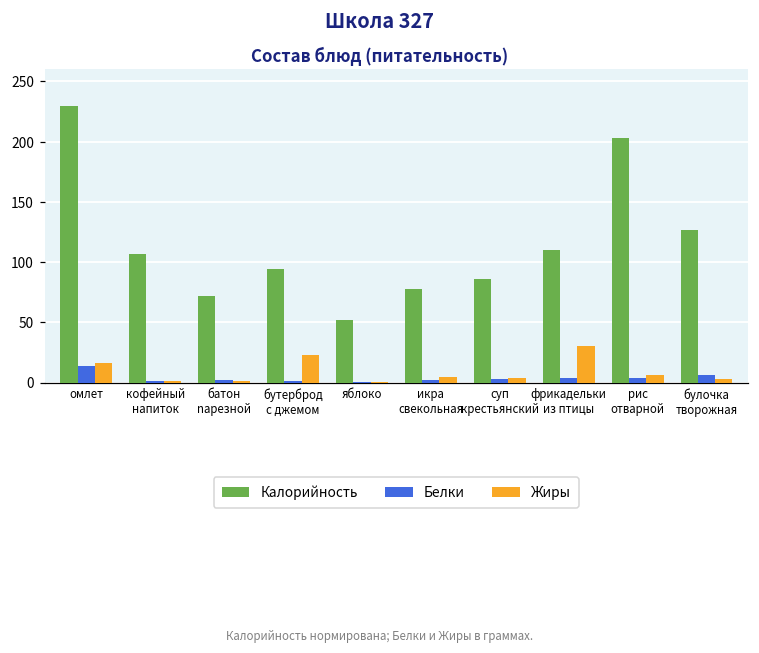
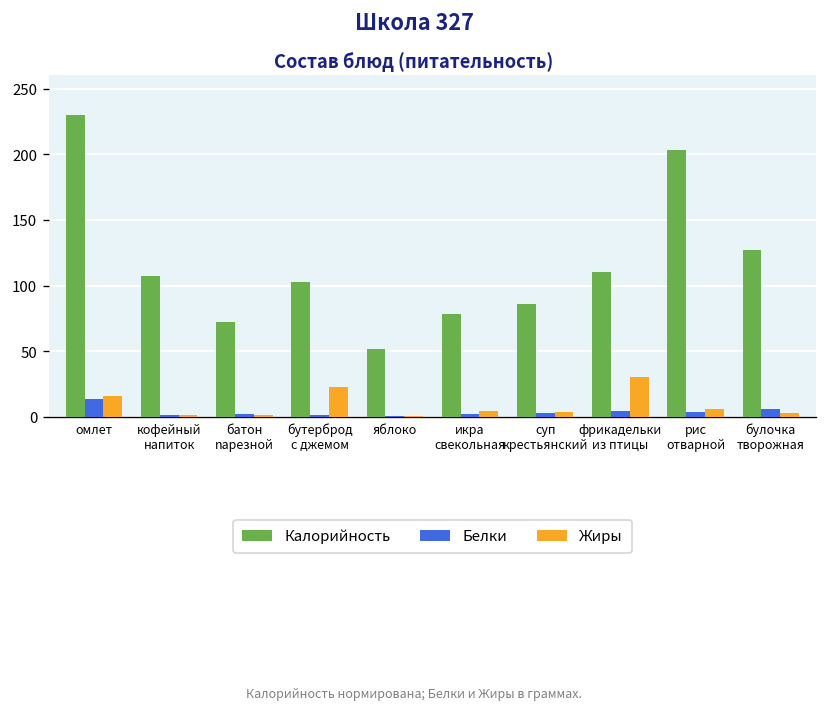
  {
    "Калорийность": {
      "омлет": 230,
      "кофейный напиток": 107,
      "батон nарезной": 72,
-     "бутерброд с джемом": 94,
+     "бутерброд с джемом": 103,
      "яблоко": 52,
      "икра свекольная": 78,
      "суп крестьянский": 86,
      "фрикадельки из птицы": 110,
      "рис отварной": 203,
      "булочка творожная": 127
    },
    "Белки": {
      "омлет": 14,
      "икра свекольная": 3,
      "суп крестьянский": 3,
      "фрикадельки из птицы": 4,
      "рис отварной": 4,
      "булочка творожная": 6
    },
    "Жиры": {
      "омлет": 16,
      "бутерброд с джемом": 23,
      "икра свекольная": 5,
      "суп крестьянский": 4,
      "фрикадельки из птицы": 31,
      "рис отварной": 6,
      "булочка творожная": 3
    }
  }
